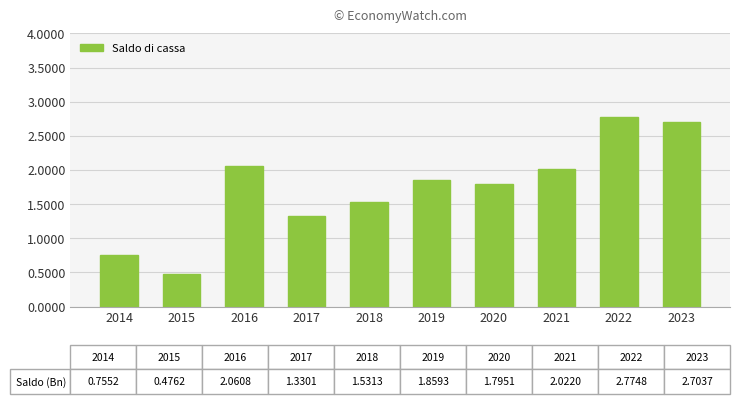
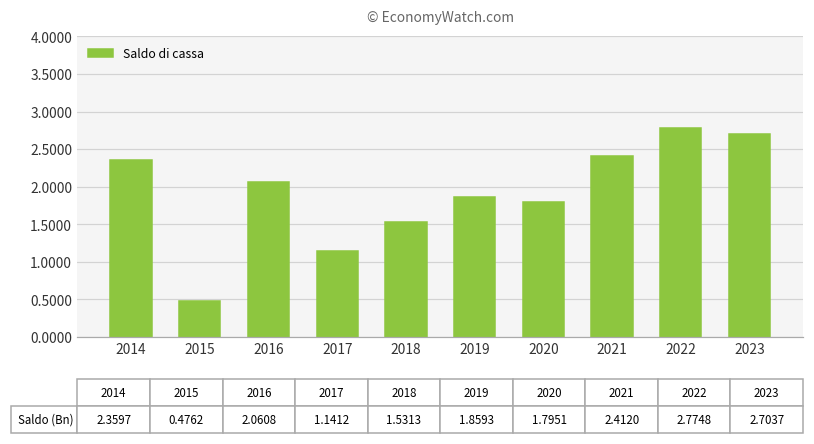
  {
-   "2014": 0.7552,
-   "2017": 1.3301,
-   "2021": 2.0220
+   "2014": 2.3597,
+   "2017": 1.1412,
+   "2021": 2.4120
  }
